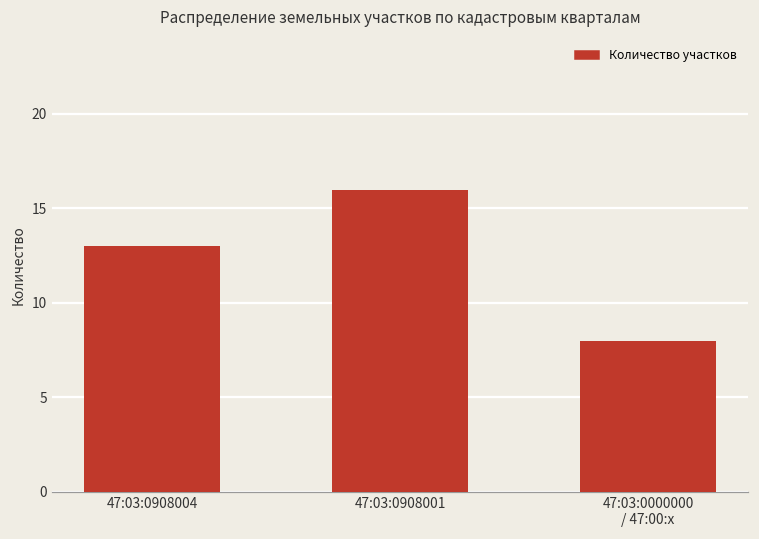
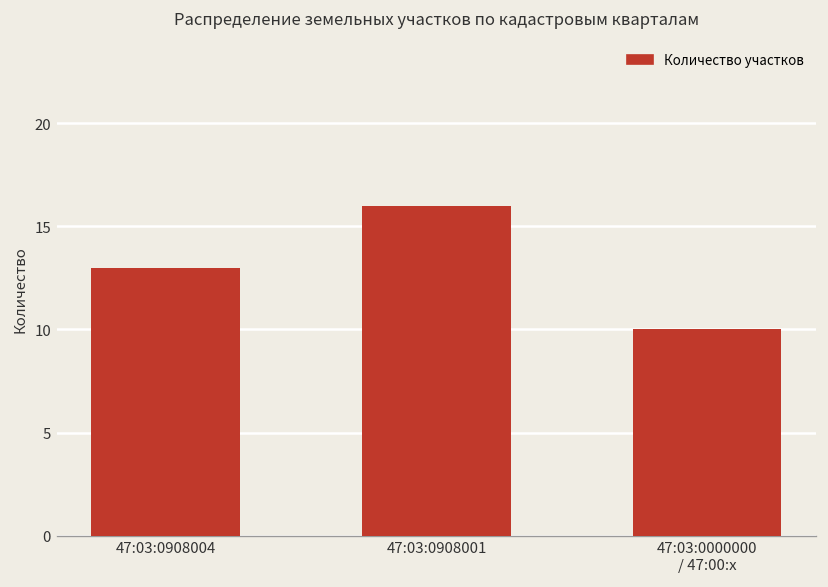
  {
    "47:03:0908004": 13,
    "47:03:0908001": 16,
-   "47:03:0000000 / 47:00:x": 8
+   "47:03:0000000 / 47:00:x": 10
  }
